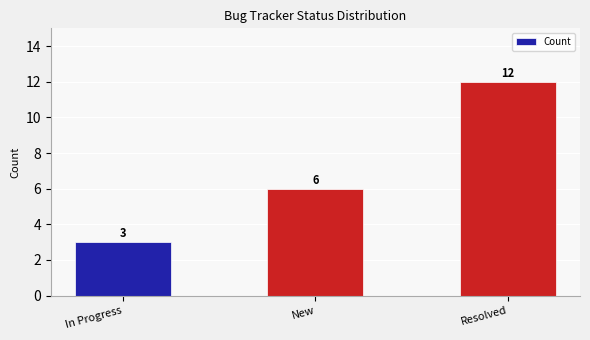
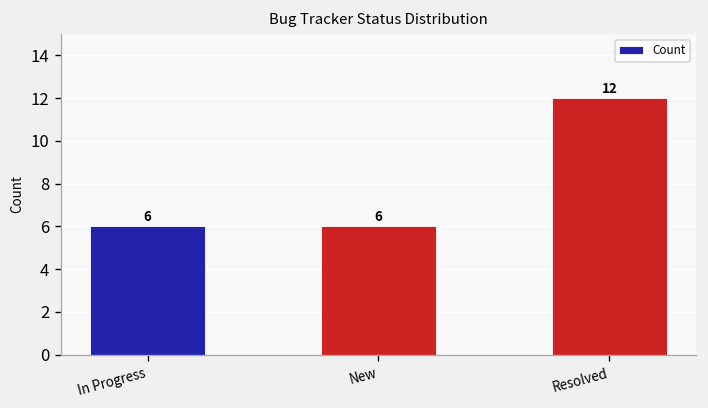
  {
-   "In Progress": 3,
+   "In Progress": 6,
    "New": 6,
    "Resolved": 12
  }
